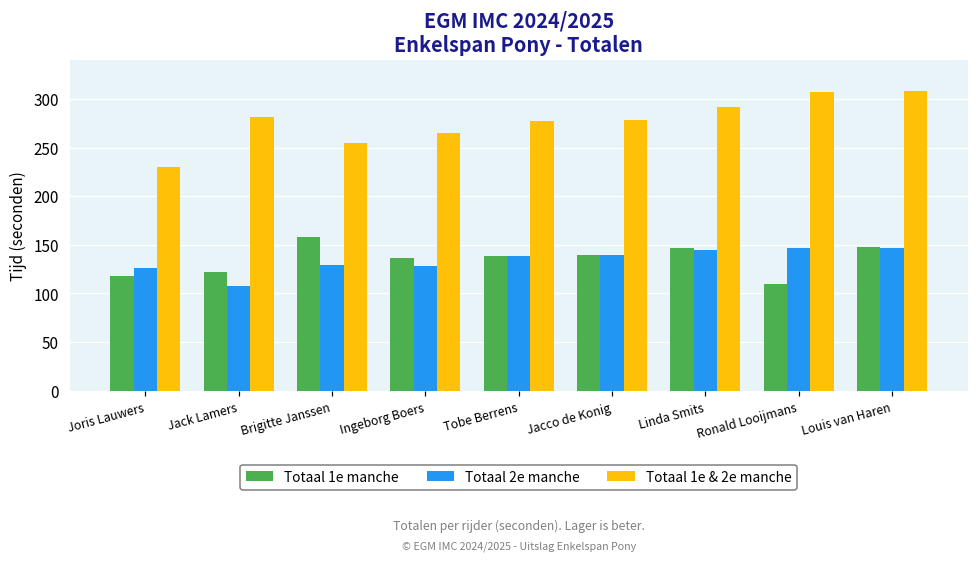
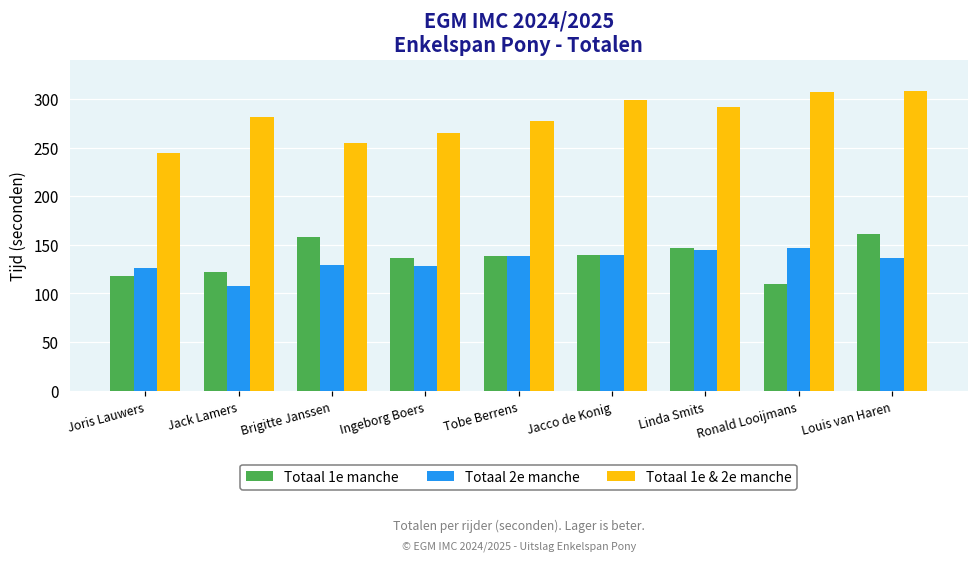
  {
    "Totaal 1e manche": {
      "Joris Lauwers": 120,
      "Jack Lamers": 120,
      "Brigitte Janssen": 160,
      "Ingeborg Boers": 140,
      "Tobe Berrens": 140,
      "Jacco de Konig": 140,
      "Linda Smits": 150,
      "Ronald Looijmans": 110,
-     "Louis van Haren": 150
+     "Louis van Haren": 160
    },
    "Totaal 2e manche": {
      "Joris Lauwers": 130,
      "Jack Lamers": 110,
      "Brigitte Janssen": 130,
      "Ingeborg Boers": 130,
      "Tobe Berrens": 140,
      "Jacco de Konig": 140,
      "Linda Smits": 150,
      "Ronald Looijmans": 150,
-     "Louis van Haren": 150
+     "Louis van Haren": 140
    },
    "Totaal 1e & 2e manche": {
-     "Joris Lauwers": 230,
+     "Joris Lauwers": 240,
      "Jack Lamers": 280,
      "Brigitte Janssen": 250,
      "Ingeborg Boers": 270,
      "Tobe Berrens": 280,
-     "Jacco de Konig": 280,
+     "Jacco de Konig": 300,
      "Linda Smits": 290,
      "Ronald Looijmans": 310,
      "Louis van Haren": 310
    }
  }
